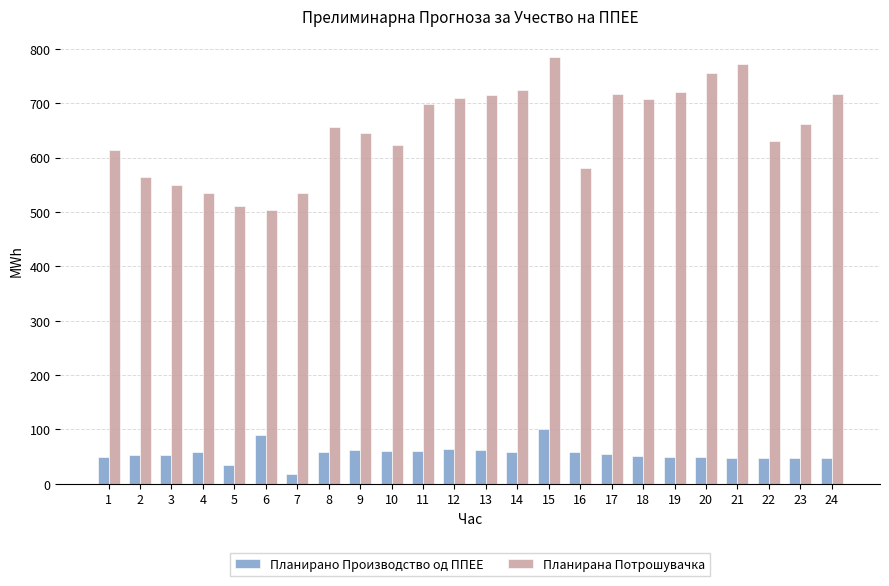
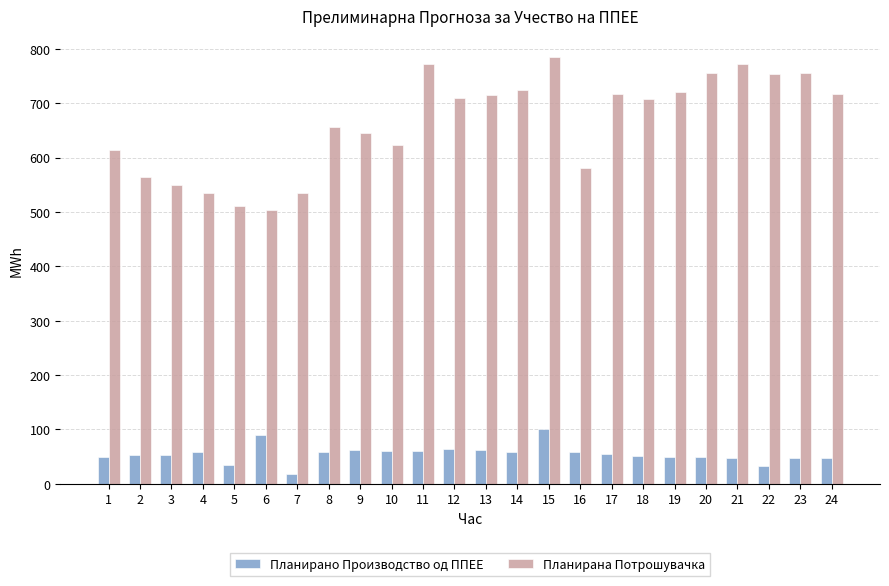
  {
    "Планирано Производство од ППЕЕ": {
      "1": 50,
      "2": 50,
      "3": 50,
      "4": 60,
      "5": 30,
      "6": 90,
      "7": 20,
      "8": 60,
      "9": 60,
      "10": 60,
      "11": 60,
      "12": 60,
      "13": 60,
      "14": 60,
      "15": 100,
      "16": 60,
      "17": 60,
      "18": 50,
      "19": 50,
      "20": 50,
      "21": 50,
-     "22": 50,
+     "22": 30,
      "23": 50,
      "24": 50
    },
    "Планирана Потрошувачка": {
      "1": 610,
      "2": 560,
      "3": 550,
      "4": 530,
      "5": 510,
      "6": 500,
      "7": 540,
      "8": 660,
      "9": 650,
      "10": 620,
-     "11": 700,
+     "11": 770,
      "12": 710,
      "13": 720,
      "14": 720,
      "15": 780,
      "16": 580,
      "17": 720,
      "18": 710,
      "19": 720,
      "20": 750,
      "21": 770,
-     "22": 630,
-     "23": 660,
+     "22": 750,
+     "23": 760,
      "24": 720
    }
  }
